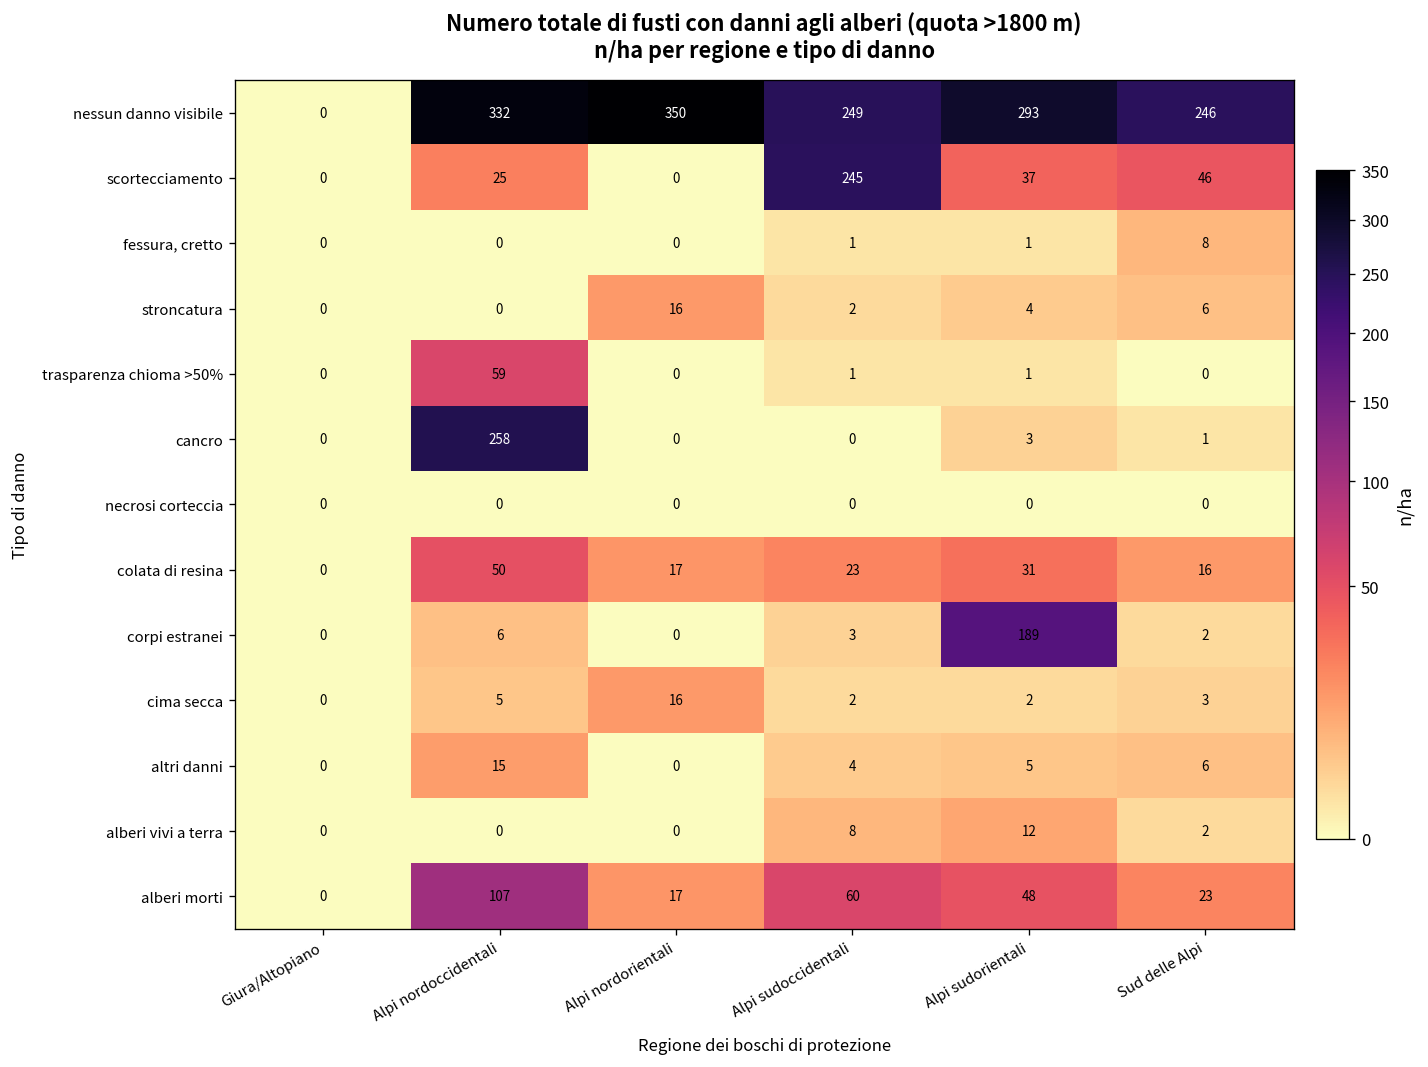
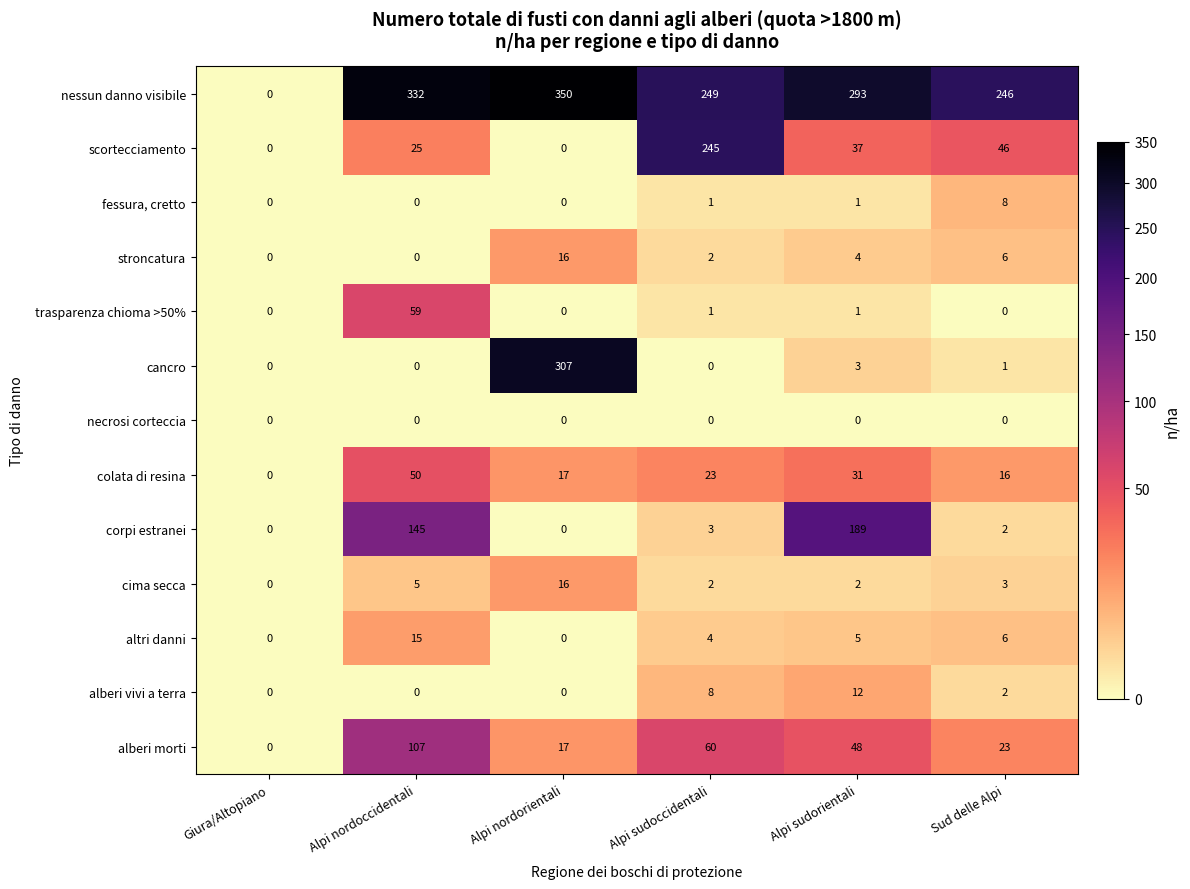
  {
    "nessun danno visibile": {
      "Giura/Altopiano": 0,
      "Alpi nordoccidentali": 332,
      "Alpi nordorientali": 350,
      "Alpi sudoccidentali": 249,
      "Alpi sudorientali": 293,
      "Sud delle Alpi": 246
    },
    "scortecciamento": {
      "Giura/Altopiano": 0,
      "Alpi nordoccidentali": 25,
      "Alpi nordorientali": 0,
      "Alpi sudoccidentali": 245,
      "Alpi sudorientali": 37,
      "Sud delle Alpi": 46
    },
    "fessura, cretto": {
      "Giura/Altopiano": 0,
      "Alpi nordoccidentali": 0,
      "Alpi nordorientali": 0,
      "Alpi sudoccidentali": 1,
      "Alpi sudorientali": 1,
      "Sud delle Alpi": 8
    },
    "stroncatura": {
      "Giura/Altopiano": 0,
      "Alpi nordoccidentali": 0,
      "Alpi nordorientali": 16,
      "Alpi sudoccidentali": 2,
      "Alpi sudorientali": 4,
      "Sud delle Alpi": 6
    },
    "trasparenza chioma >50%": {
      "Giura/Altopiano": 0,
      "Alpi nordoccidentali": 59,
      "Alpi nordorientali": 0,
      "Alpi sudoccidentali": 1,
      "Alpi sudorientali": 1,
      "Sud delle Alpi": 0
    },
    "cancro": {
      "Giura/Altopiano": 0,
-     "Alpi nordoccidentali": 258,
-     "Alpi nordorientali": 0,
+     "Alpi nordoccidentali": 0,
+     "Alpi nordorientali": 307,
      "Alpi sudoccidentali": 0,
      "Alpi sudorientali": 3,
      "Sud delle Alpi": 1
    },
    "necrosi corteccia": {
      "Giura/Altopiano": 0,
      "Alpi nordoccidentali": 0,
      "Alpi nordorientali": 0,
      "Alpi sudoccidentali": 0,
      "Alpi sudorientali": 0,
      "Sud delle Alpi": 0
    },
    "colata di resina": {
      "Giura/Altopiano": 0,
      "Alpi nordoccidentali": 50,
      "Alpi nordorientali": 17,
      "Alpi sudoccidentali": 23,
      "Alpi sudorientali": 31,
      "Sud delle Alpi": 16
    },
    "corpi estranei": {
      "Giura/Altopiano": 0,
-     "Alpi nordoccidentali": 6,
+     "Alpi nordoccidentali": 145,
      "Alpi nordorientali": 0,
      "Alpi sudoccidentali": 3,
      "Alpi sudorientali": 189,
      "Sud delle Alpi": 2
    },
    "cima secca": {
      "Giura/Altopiano": 0,
      "Alpi nordoccidentali": 5,
      "Alpi nordorientali": 16,
      "Alpi sudoccidentali": 2,
      "Alpi sudorientali": 2,
      "Sud delle Alpi": 3
    },
    "altri danni": {
      "Giura/Altopiano": 0,
      "Alpi nordoccidentali": 15,
      "Alpi nordorientali": 0,
      "Alpi sudoccidentali": 4,
      "Alpi sudorientali": 5,
      "Sud delle Alpi": 6
    },
    "alberi vivi a terra": {
      "Giura/Altopiano": 0,
      "Alpi nordoccidentali": 0,
      "Alpi nordorientali": 0,
      "Alpi sudoccidentali": 8,
      "Alpi sudorientali": 12,
      "Sud delle Alpi": 2
    },
    "alberi morti": {
      "Giura/Altopiano": 0,
      "Alpi nordoccidentali": 107,
      "Alpi nordorientali": 17,
      "Alpi sudoccidentali": 60,
      "Alpi sudorientali": 48,
      "Sud delle Alpi": 23
    }
  }
